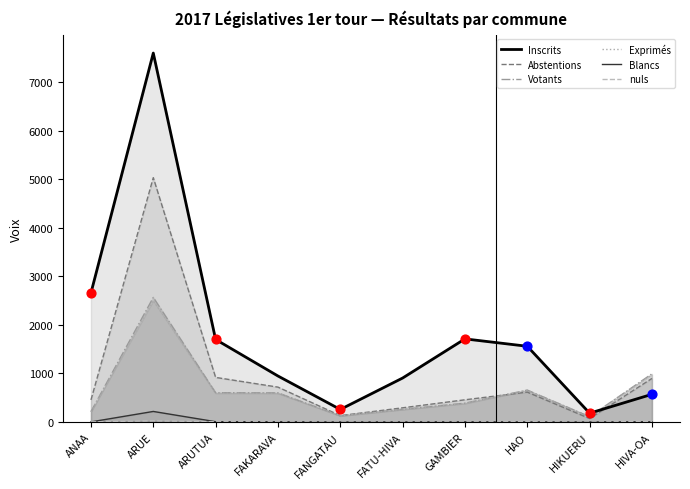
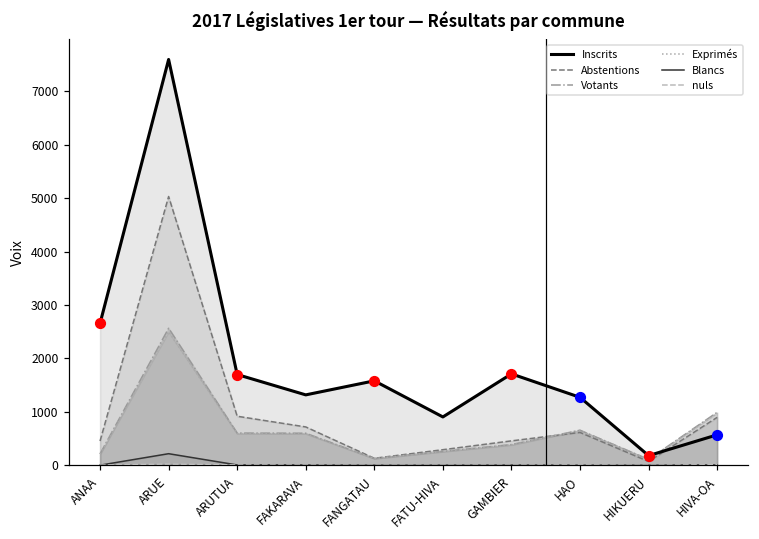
  {
    "Inscrits": {
      "ARUE": 7600,
-     "FAKARAVA": 900,
-     "FANGATAU": 300,
+     "FAKARAVA": 1300,
+     "FANGATAU": 1600,
      "FATU-HIVA": 900,
-     "HAO": 1600
+     "HAO": 1300
    },
    "Blancs": {
      "ARUE": 200
    }
  }
